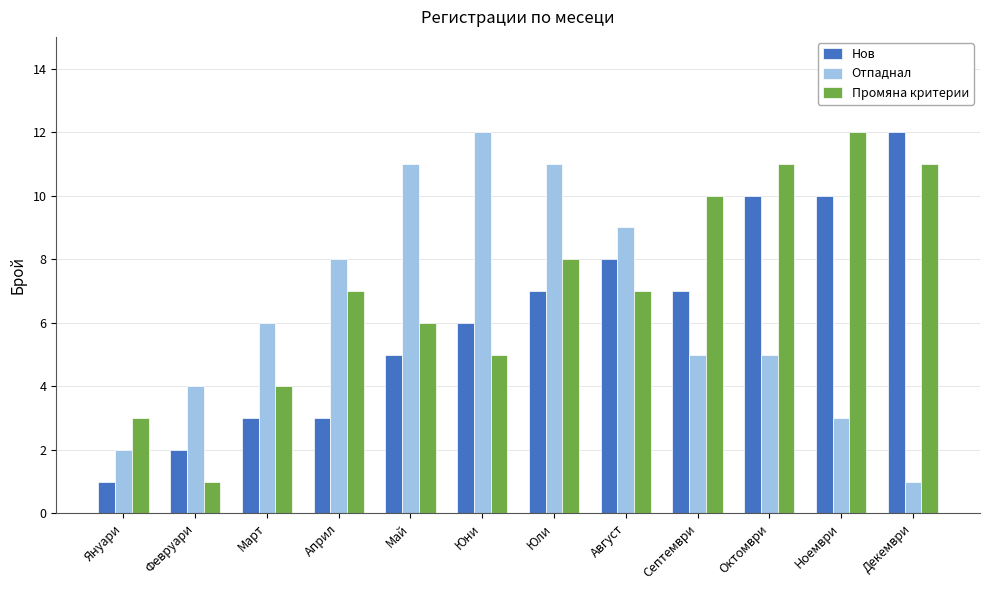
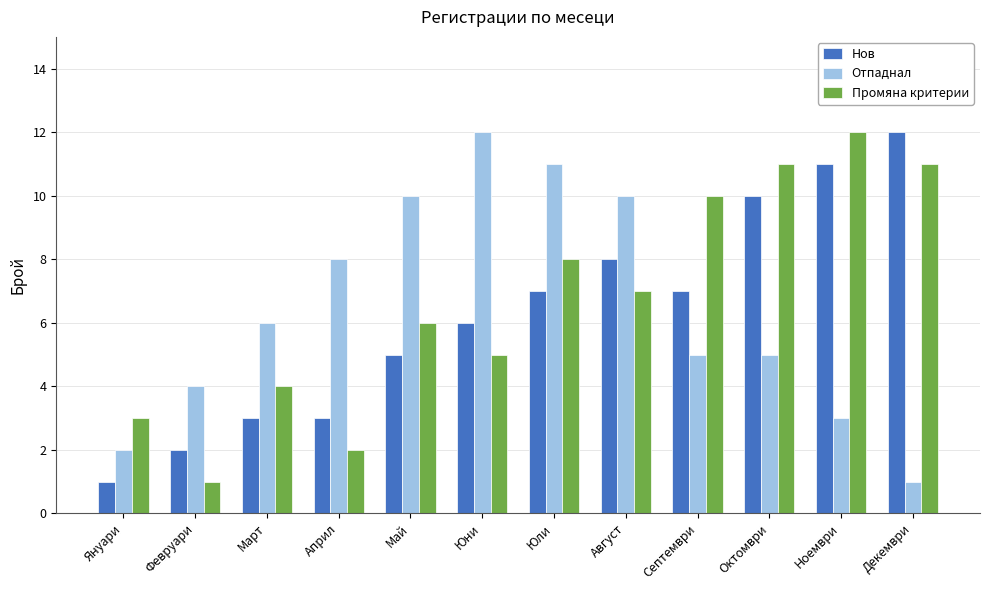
  {
    "Нов": {
      "Януари": 1,
      "Февруари": 2,
      "Март": 3,
      "Април": 3,
      "Май": 5,
      "Юни": 6,
      "Юли": 7,
      "Август": 8,
      "Септември": 7,
      "Октомври": 10,
-     "Ноември": 10,
+     "Ноември": 11,
      "Декември": 12
    },
    "Отпаднал": {
      "Януари": 2,
      "Февруари": 4,
      "Март": 6,
      "Април": 8,
-     "Май": 11,
+     "Май": 10,
      "Юни": 12,
      "Юли": 11,
-     "Август": 9,
+     "Август": 10,
      "Септември": 5,
      "Октомври": 5,
      "Ноември": 3,
      "Декември": 1
    },
    "Промяна критерии": {
      "Януари": 3,
      "Февруари": 1,
      "Март": 4,
-     "Април": 7,
+     "Април": 2,
      "Май": 6,
      "Юни": 5,
      "Юли": 8,
      "Август": 7,
      "Септември": 10,
      "Октомври": 11,
      "Ноември": 12,
      "Декември": 11
    }
  }
